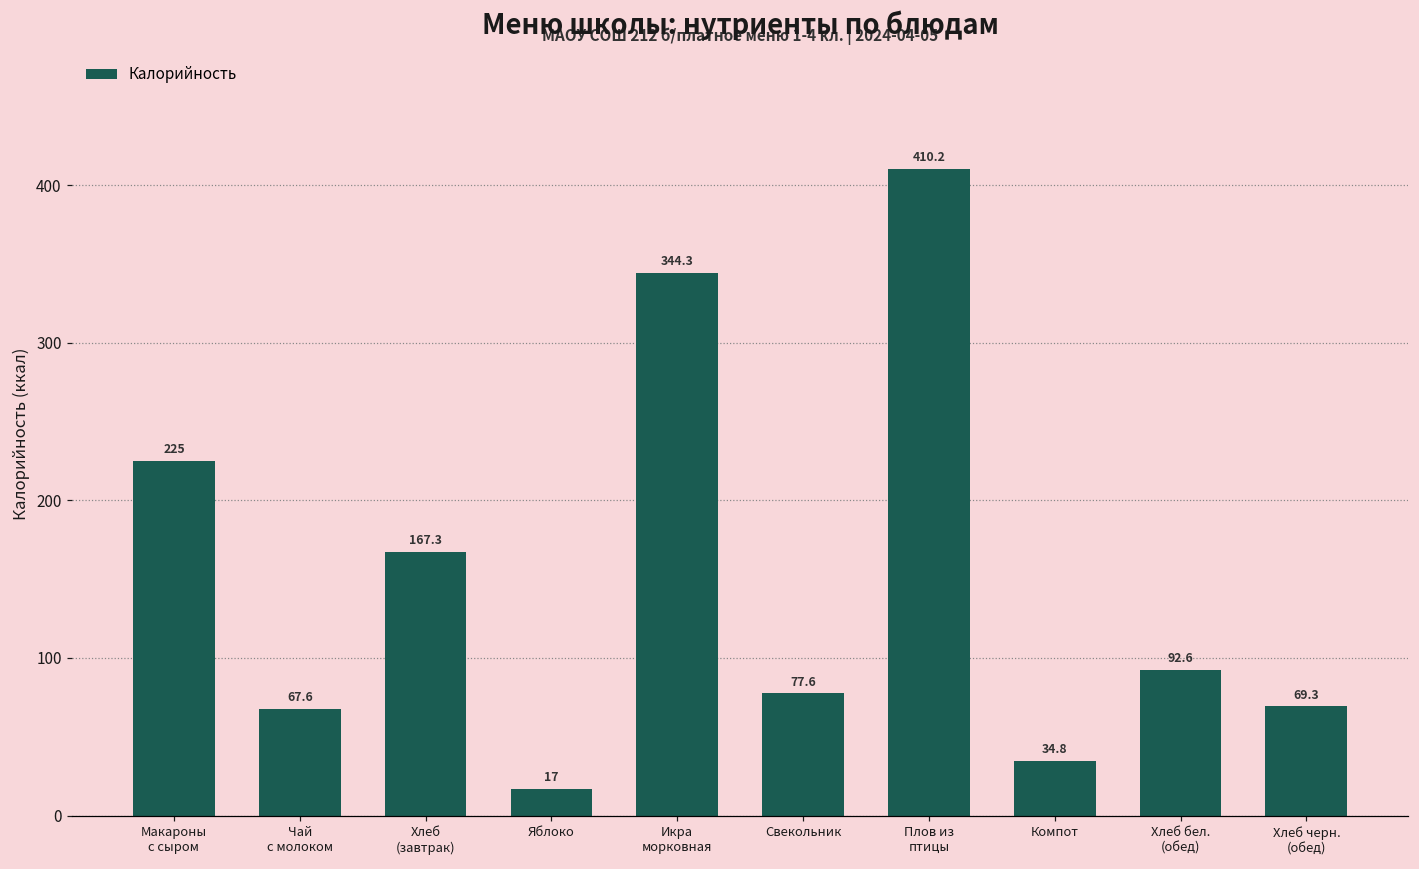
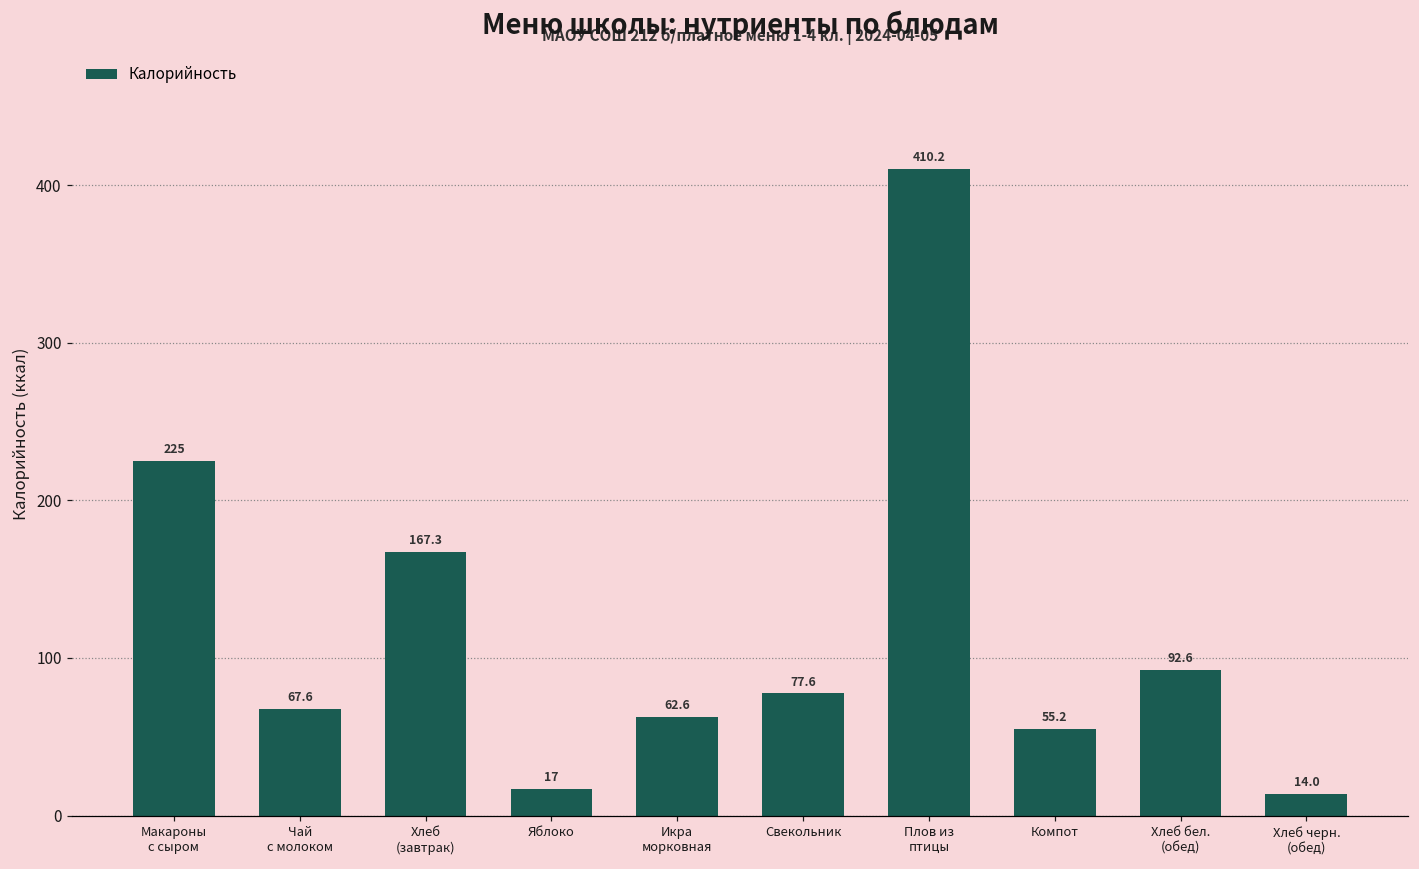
  {
    "Макароны с сыром": 225,
    "Чай с молоком": 67.6,
    "Хлеб (завтрак)": 167.3,
    "Яблоко": 17,
-   "Икра морковная": 344.3,
+   "Икра морковная": 62.6,
    "Свекольник": 77.6,
    "Плов из птицы": 410.2,
-   "Компот": 34.8,
+   "Компот": 55.2,
    "Хлеб бел. (обед)": 92.6,
-   "Хлеб черн. (обед)": 69.3
+   "Хлеб черн. (обед)": 14.0
  }
